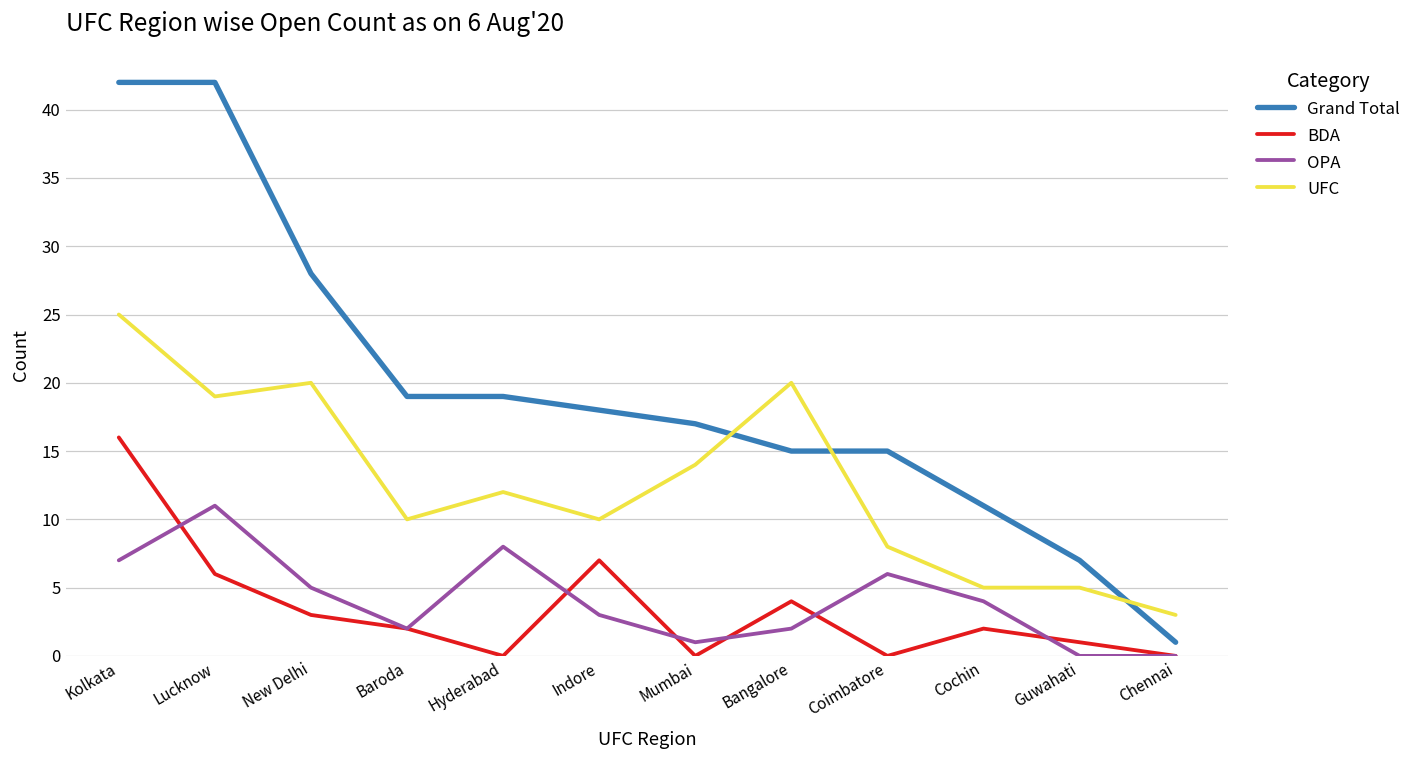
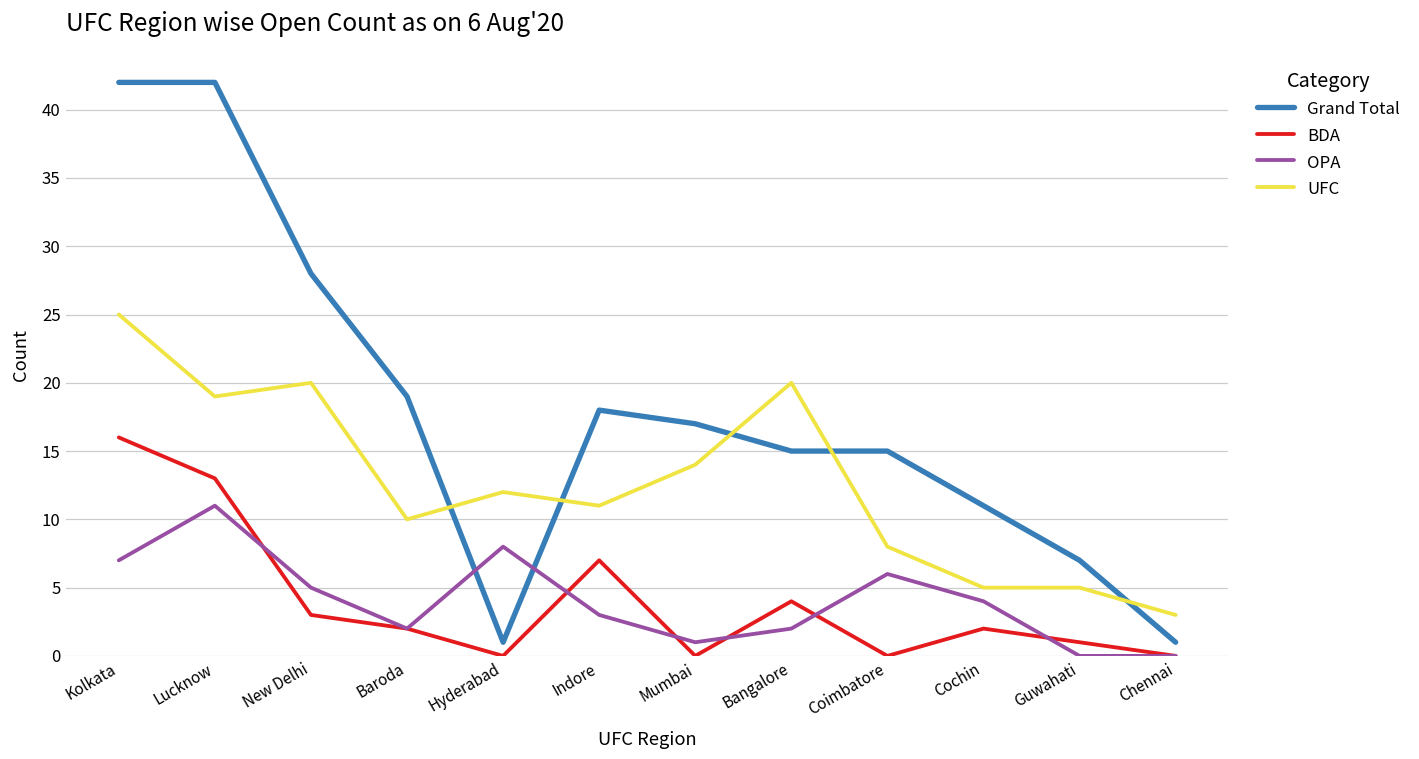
  {
    "Grand Total": {
      "Kolkata": 42,
      "Lucknow": 42,
      "New Delhi": 28,
      "Baroda": 19,
-     "Hyderabad": 19,
+     "Hyderabad": 1,
      "Indore": 18,
      "Mumbai": 17,
      "Bangalore": 15,
      "Coimbatore": 15,
      "Cochin": 11,
      "Guwahati": 7,
      "Chennai": 1
    },
    "BDA": {
      "Kolkata": 16,
-     "Lucknow": 6,
+     "Lucknow": 13,
      "New Delhi": 3,
      "Hyderabad": 0,
      "Indore": 7,
      "Mumbai": 0,
      "Bangalore": 4,
      "Coimbatore": 0,
      "Cochin": 2,
      "Guwahati": 1
    },
    "OPA": {
      "Kolkata": 7,
      "Lucknow": 11,
      "New Delhi": 5,
      "Hyderabad": 8,
      "Indore": 3,
      "Mumbai": 1,
      "Bangalore": 2,
      "Coimbatore": 6,
      "Cochin": 4,
      "Guwahati": 0
    },
    "UFC": {
      "Kolkata": 25,
      "Lucknow": 19,
      "New Delhi": 20,
      "Baroda": 10,
      "Hyderabad": 12,
-     "Indore": 10,
+     "Indore": 11,
      "Mumbai": 14,
      "Bangalore": 20,
      "Coimbatore": 8,
      "Cochin": 5,
      "Guwahati": 5,
      "Chennai": 3
    }
  }
